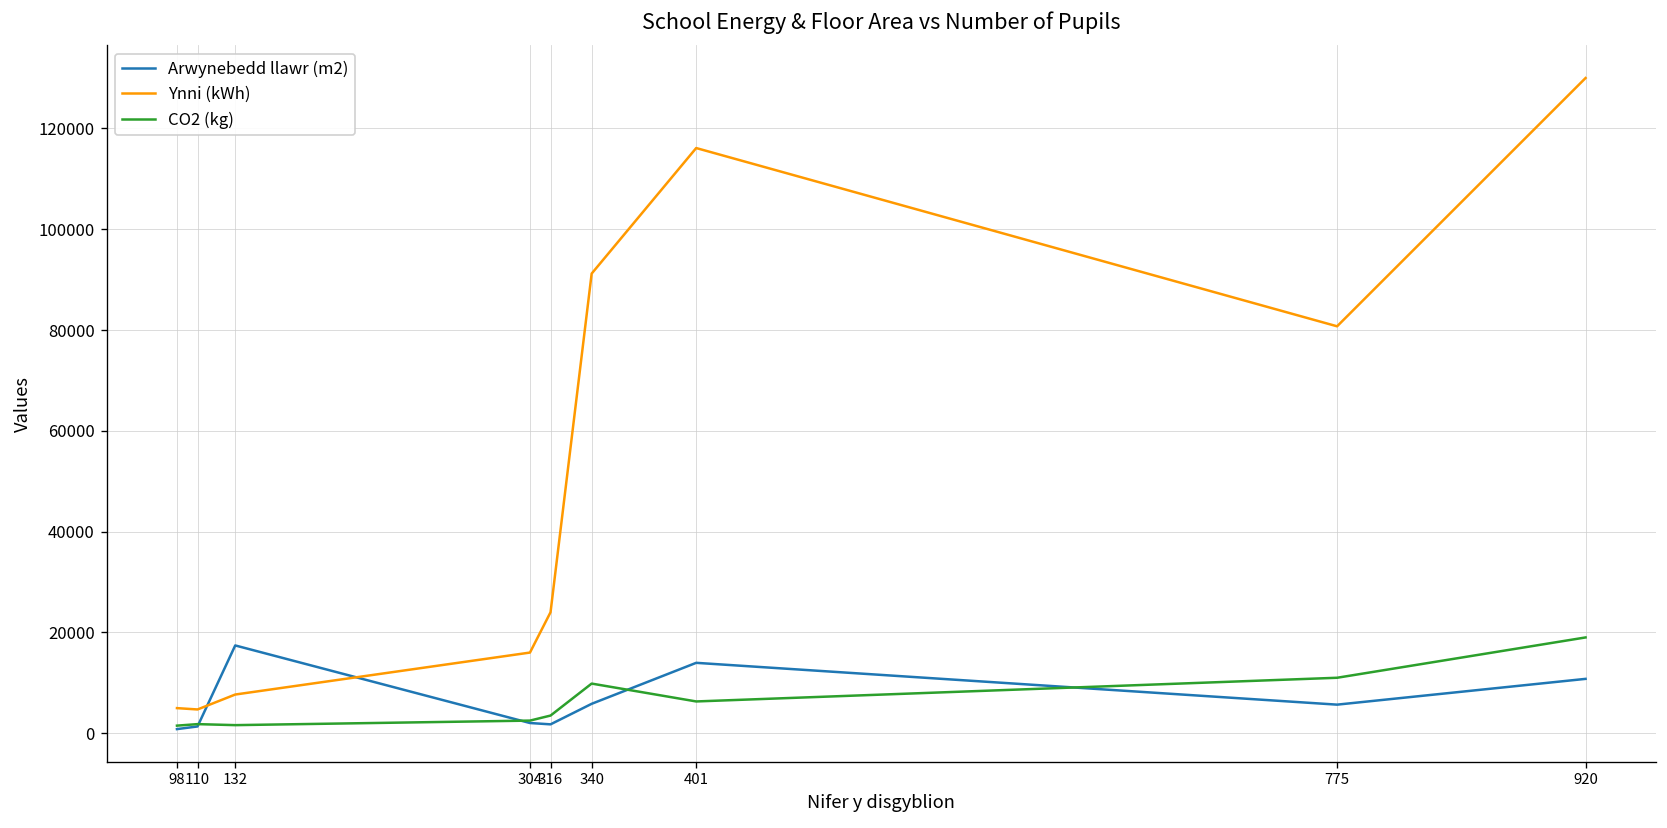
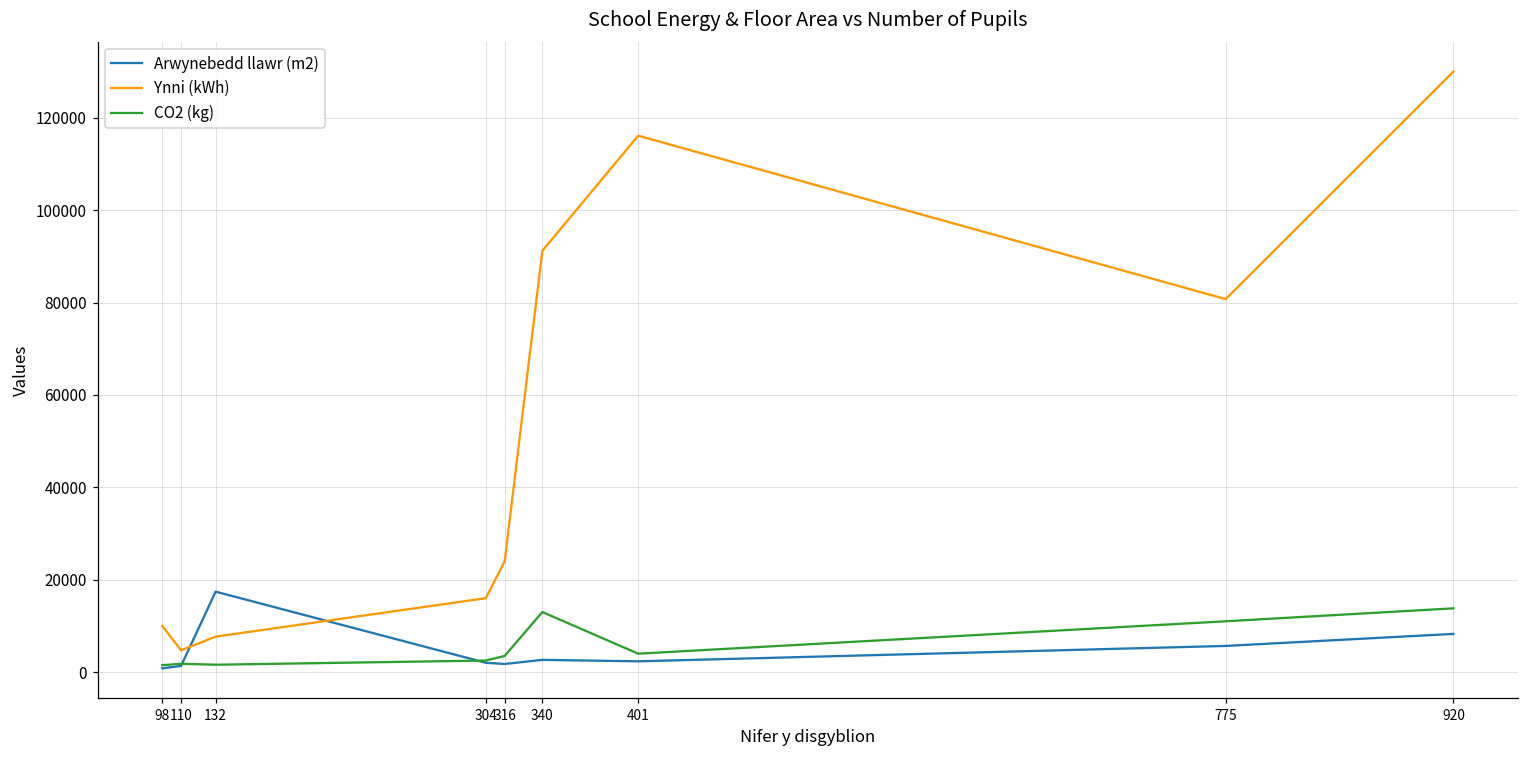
  {
    "Arwynebedd llawr (m2)": {
      "98": 1000,
      "132": 17000,
-     "340": 6000,
-     "401": 14000,
+     "340": 3000,
+     "401": 2000,
      "775": 6000,
-     "920": 11000
+     "920": 8000
    },
    "Ynni (kWh)": {
-     "98": 5000,
+     "98": 10000,
      "110": 5000,
      "132": 8000,
      "340": 91000,
      "401": 116000,
      "775": 81000,
      "920": 130000
    },
    "CO2 (kg)": {
      "98": 2000,
      "132": 2000,
-     "340": 10000,
-     "401": 6000,
+     "340": 13000,
+     "401": 4000,
      "775": 11000,
-     "920": 19000
+     "920": 14000
    }
  }
